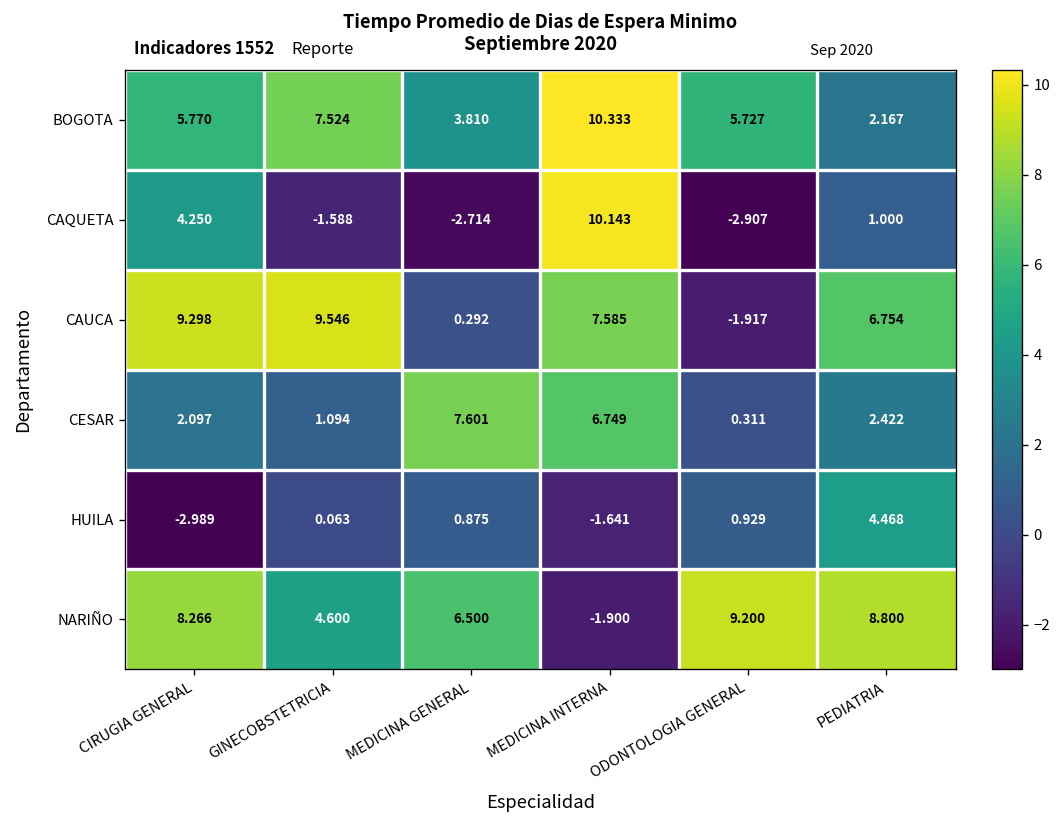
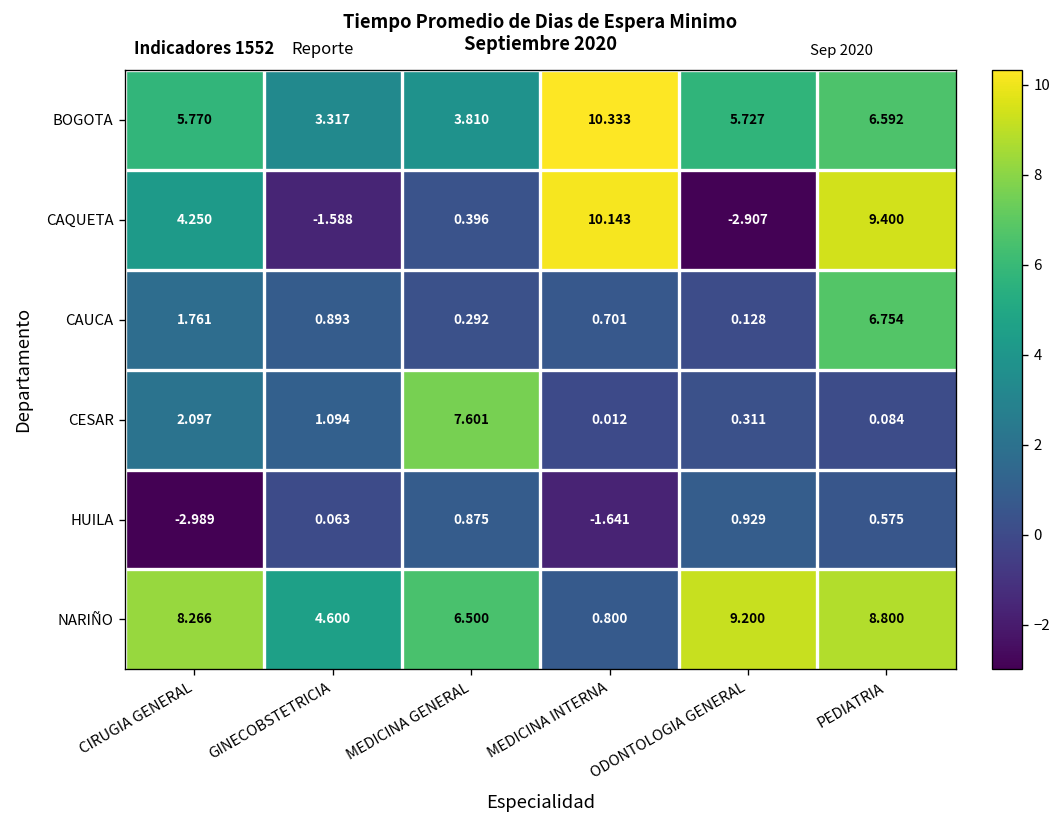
  {
    "BOGOTA": {
      "CIRUGIA GENERAL": 5.770,
-     "GINECOBSTETRICIA": 7.524,
+     "GINECOBSTETRICIA": 3.317,
      "MEDICINA GENERAL": 3.810,
      "MEDICINA INTERNA": 10.333,
      "ODONTOLOGIA GENERAL": 5.727,
-     "PEDIATRIA": 2.167
+     "PEDIATRIA": 6.592
    },
    "CAQUETA": {
      "CIRUGIA GENERAL": 4.250,
      "GINECOBSTETRICIA": -1.588,
-     "MEDICINA GENERAL": -2.714,
+     "MEDICINA GENERAL": 0.396,
      "MEDICINA INTERNA": 10.143,
      "ODONTOLOGIA GENERAL": -2.907,
-     "PEDIATRIA": 1.000
+     "PEDIATRIA": 9.400
    },
    "CAUCA": {
-     "CIRUGIA GENERAL": 9.298,
-     "GINECOBSTETRICIA": 9.546,
+     "CIRUGIA GENERAL": 1.761,
+     "GINECOBSTETRICIA": 0.893,
      "MEDICINA GENERAL": 0.292,
-     "MEDICINA INTERNA": 7.585,
-     "ODONTOLOGIA GENERAL": -1.917,
+     "MEDICINA INTERNA": 0.701,
+     "ODONTOLOGIA GENERAL": 0.128,
      "PEDIATRIA": 6.754
    },
    "CESAR": {
      "CIRUGIA GENERAL": 2.097,
      "GINECOBSTETRICIA": 1.094,
      "MEDICINA GENERAL": 7.601,
-     "MEDICINA INTERNA": 6.749,
+     "MEDICINA INTERNA": 0.012,
      "ODONTOLOGIA GENERAL": 0.311,
-     "PEDIATRIA": 2.422
+     "PEDIATRIA": 0.084
    },
    "HUILA": {
      "CIRUGIA GENERAL": -2.989,
      "GINECOBSTETRICIA": 0.063,
      "MEDICINA GENERAL": 0.875,
      "MEDICINA INTERNA": -1.641,
      "ODONTOLOGIA GENERAL": 0.929,
-     "PEDIATRIA": 4.468
+     "PEDIATRIA": 0.575
    },
    "NARIÑO": {
      "CIRUGIA GENERAL": 8.266,
      "GINECOBSTETRICIA": 4.600,
      "MEDICINA GENERAL": 6.500,
-     "MEDICINA INTERNA": -1.900,
+     "MEDICINA INTERNA": 0.800,
      "ODONTOLOGIA GENERAL": 9.200,
      "PEDIATRIA": 8.800
    }
  }
